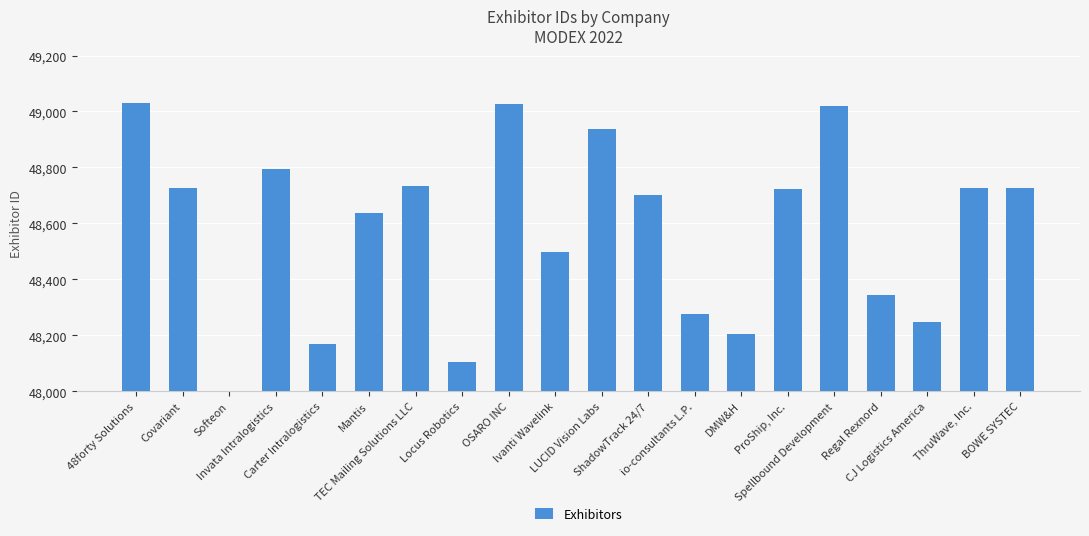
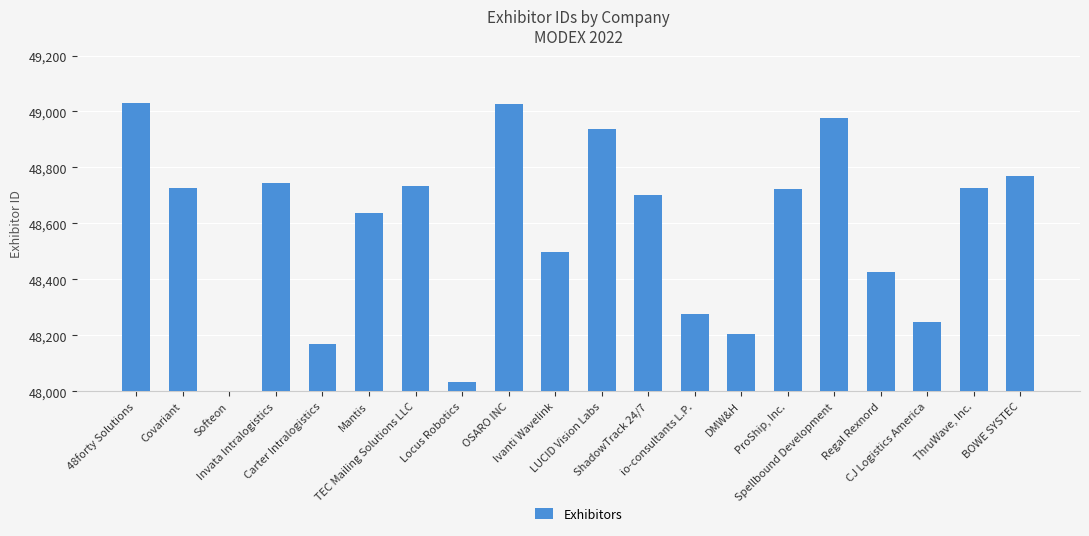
  {
    "48forty Solutions": "49,030",
    "Covariant": "48,730",
-   "Invata Intralogistics": "48,800",
+   "Invata Intralogistics": "48,750",
    "Carter Intralogistics": "48,170",
    "Mantis": "48,640",
    "TEC Mailing Solutions LLC": "48,740",
-   "Locus Robotics": "48,110",
+   "Locus Robotics": "48,030",
    "OSARO INC": "49,030",
    "Ivanti Wavelink": "48,500",
    "LUCID Vision Labs": "48,940",
    "ShadowTrack 24/7": "48,700",
    "io-consultants L.P.": "48,280",
    "DMW&H": "48,200",
    "ProShip, Inc.": "48,720",
-   "Spellbound Development": "49,020",
-   "Regal Rexnord": "48,340",
+   "Spellbound Development": "48,980",
+   "Regal Rexnord": "48,430",
    "CJ Logistics America": "48,250",
    "ThruWave, Inc.": "48,730",
-   "BOWE SYSTEC": "48,730"
+   "BOWE SYSTEC": "48,770"
  }
